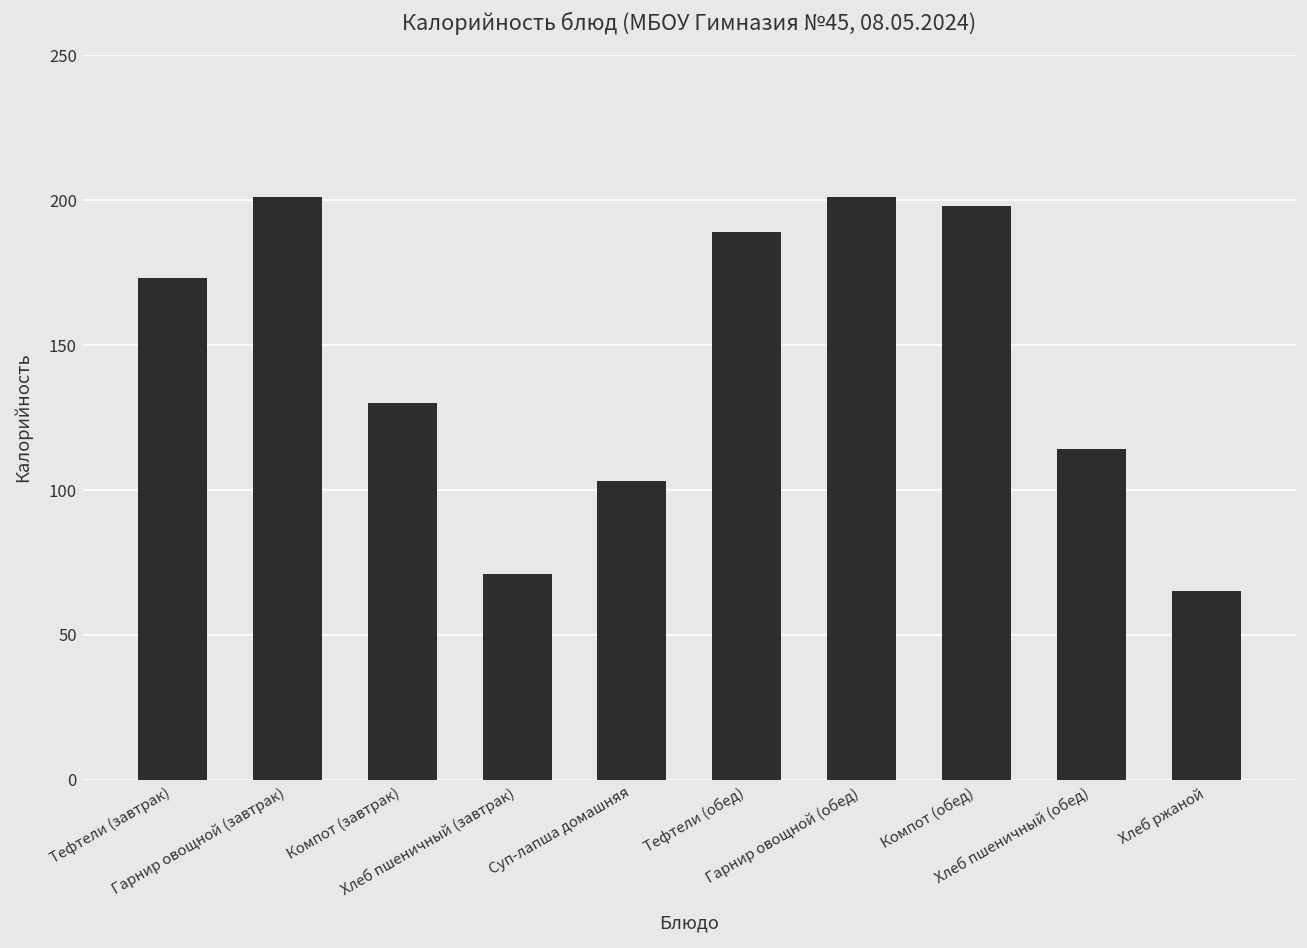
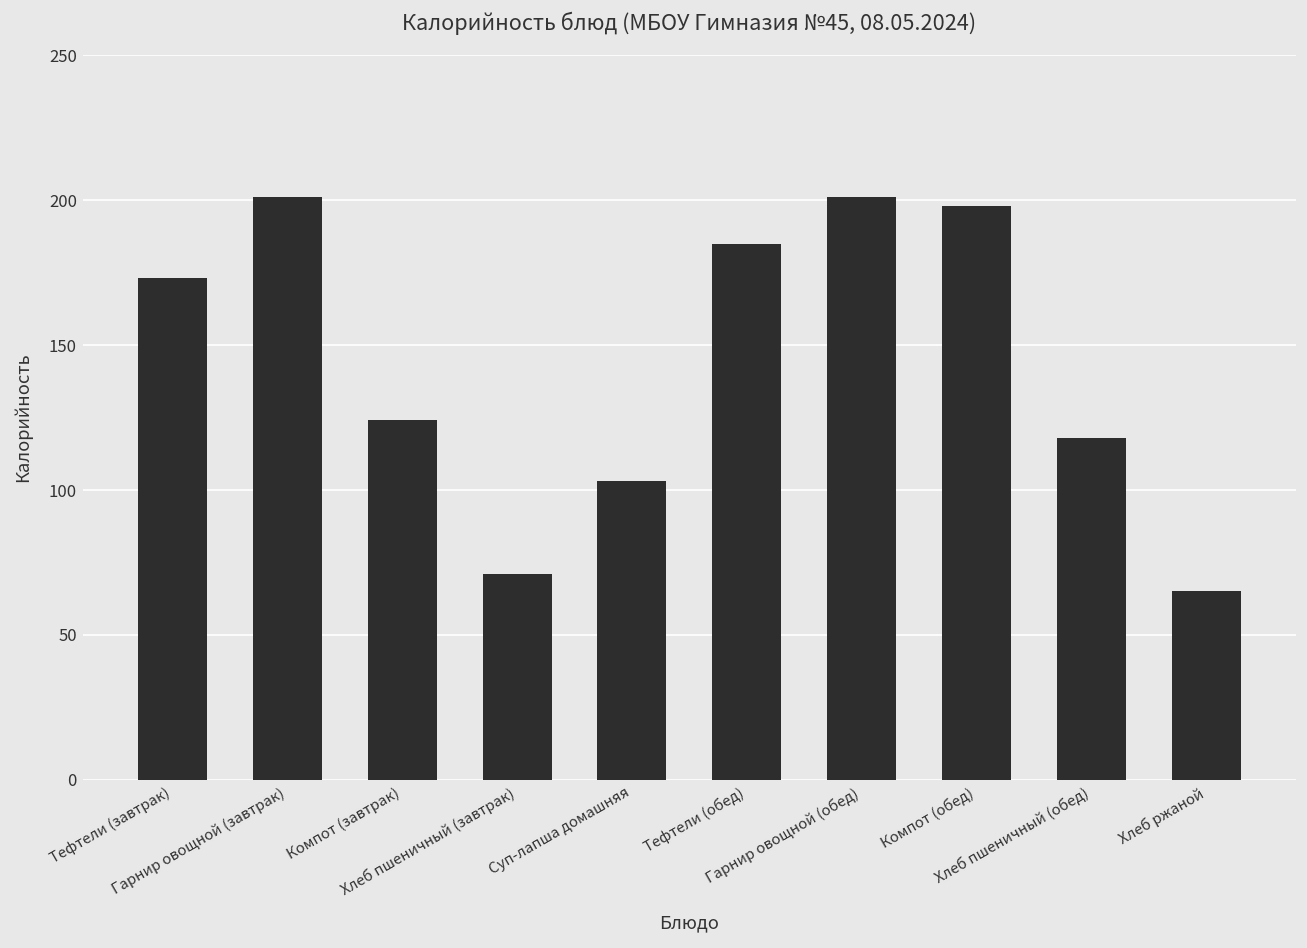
  {
    "Тефтели (завтрак)": 173,
    "Гарнир овощной (завтрак)": 201,
-   "Компот (завтрак)": 130,
+   "Компот (завтрак)": 124,
    "Хлеб пшеничный (завтрак)": 71,
    "Суп-лапша домашняя": 103,
-   "Тефтели (обед)": 189,
+   "Тефтели (обед)": 185,
    "Гарнир овощной (обед)": 201,
    "Компот (обед)": 198,
-   "Хлеб пшеничный (обед)": 114,
+   "Хлеб пшеничный (обед)": 118,
    "Хлеб ржаной": 65
  }
